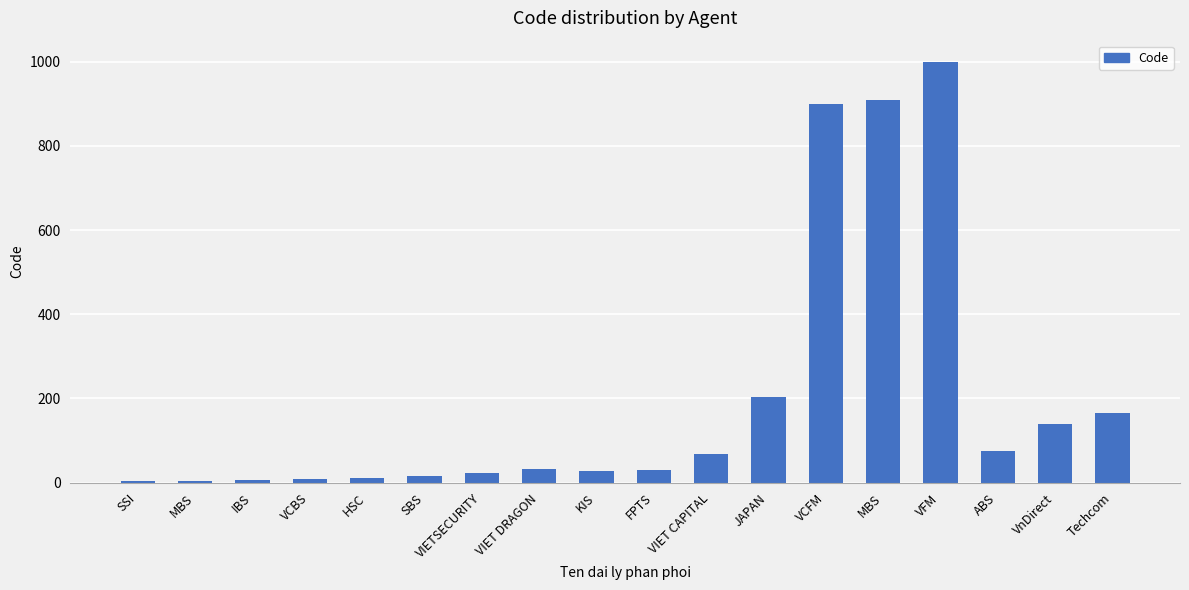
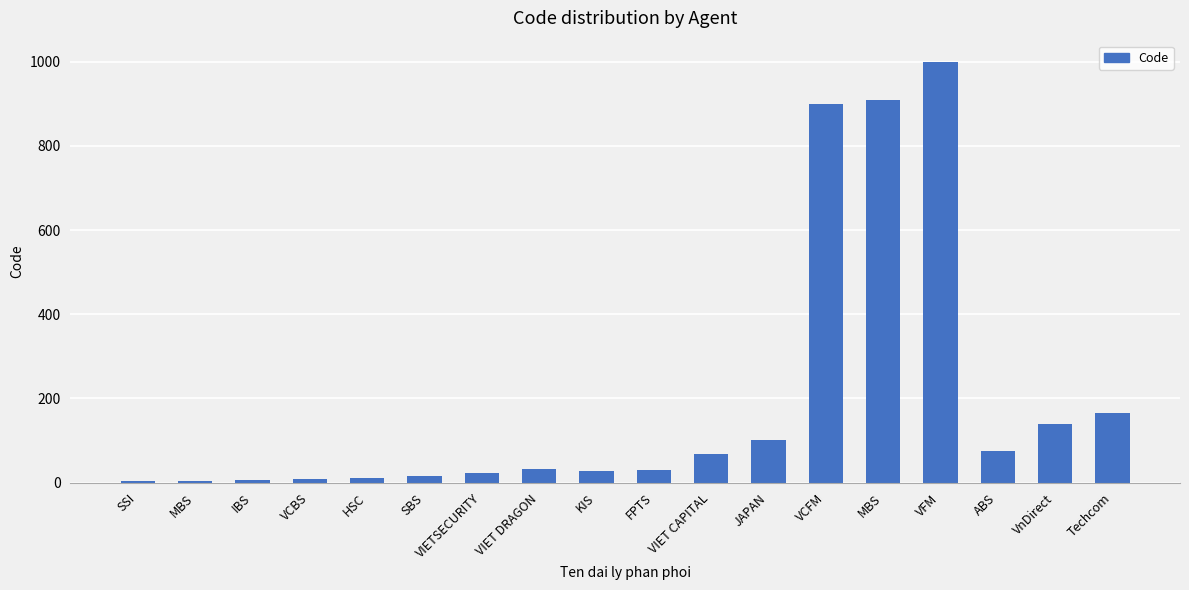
  {
    "IBS": 10,
    "VCBS": 10,
    "HSC": 10,
    "SBS": 20,
    "VIETSECURITY": 20,
    "VIET DRAGON": 30,
    "KIS": 30,
    "FPTS": 30,
    "VIET CAPITAL": 70,
-   "JAPAN": 200,
+   "JAPAN": 100,
    "VCFM": 900,
    "VFM": 1000,
    "ABS": 80,
    "VnDirect": 140,
    "Techcom": 170
  }
